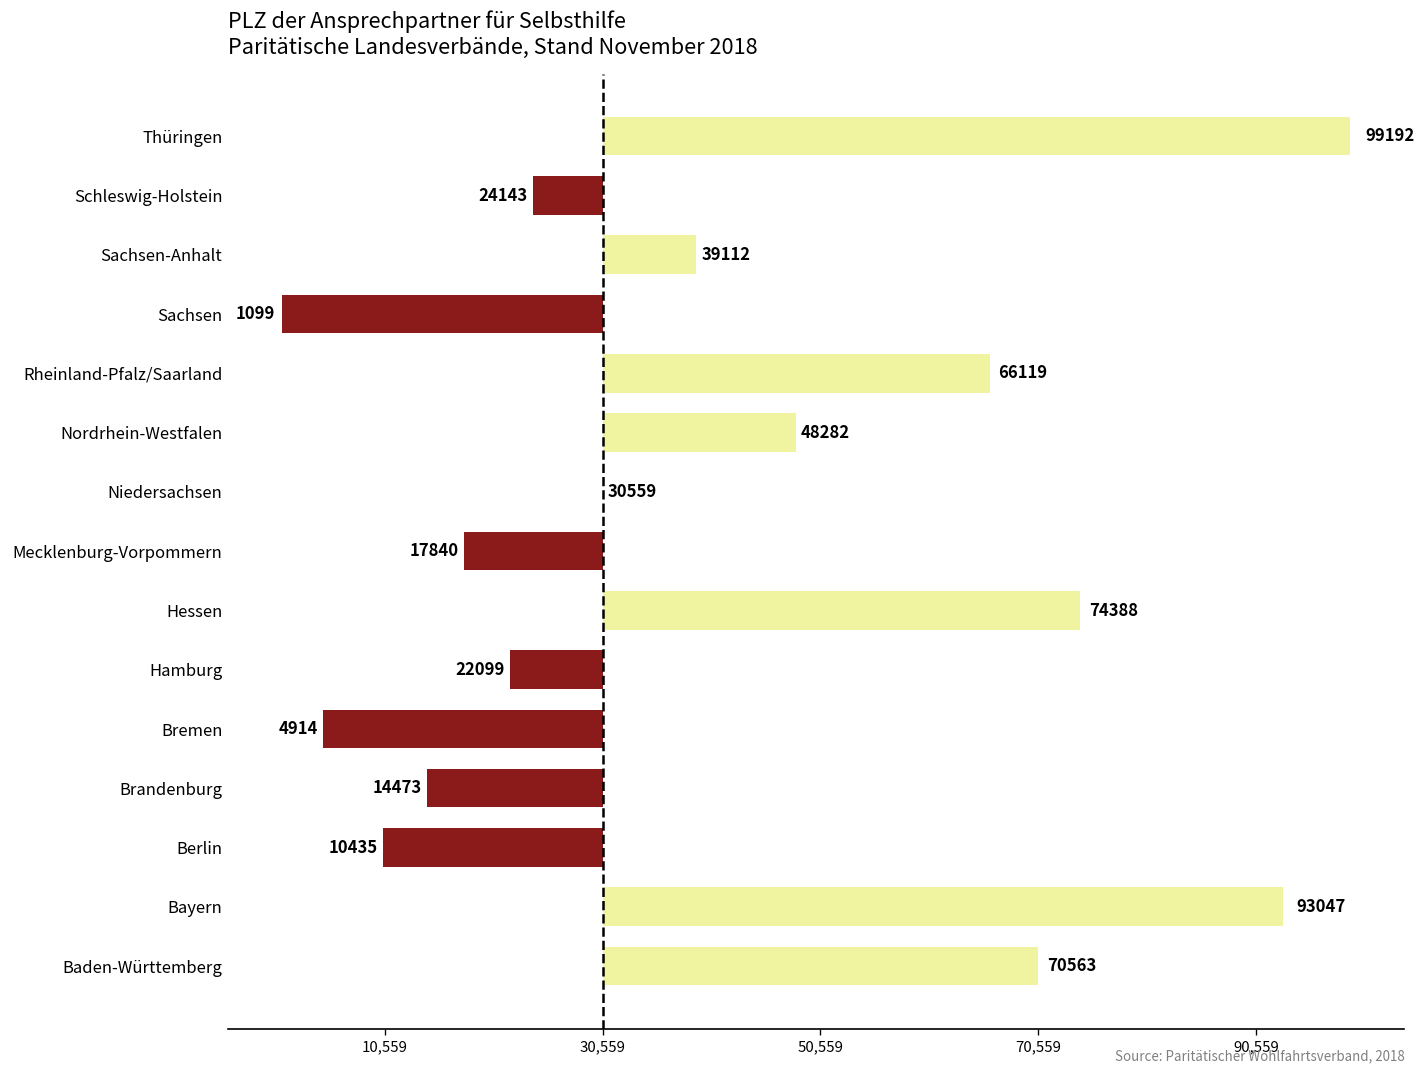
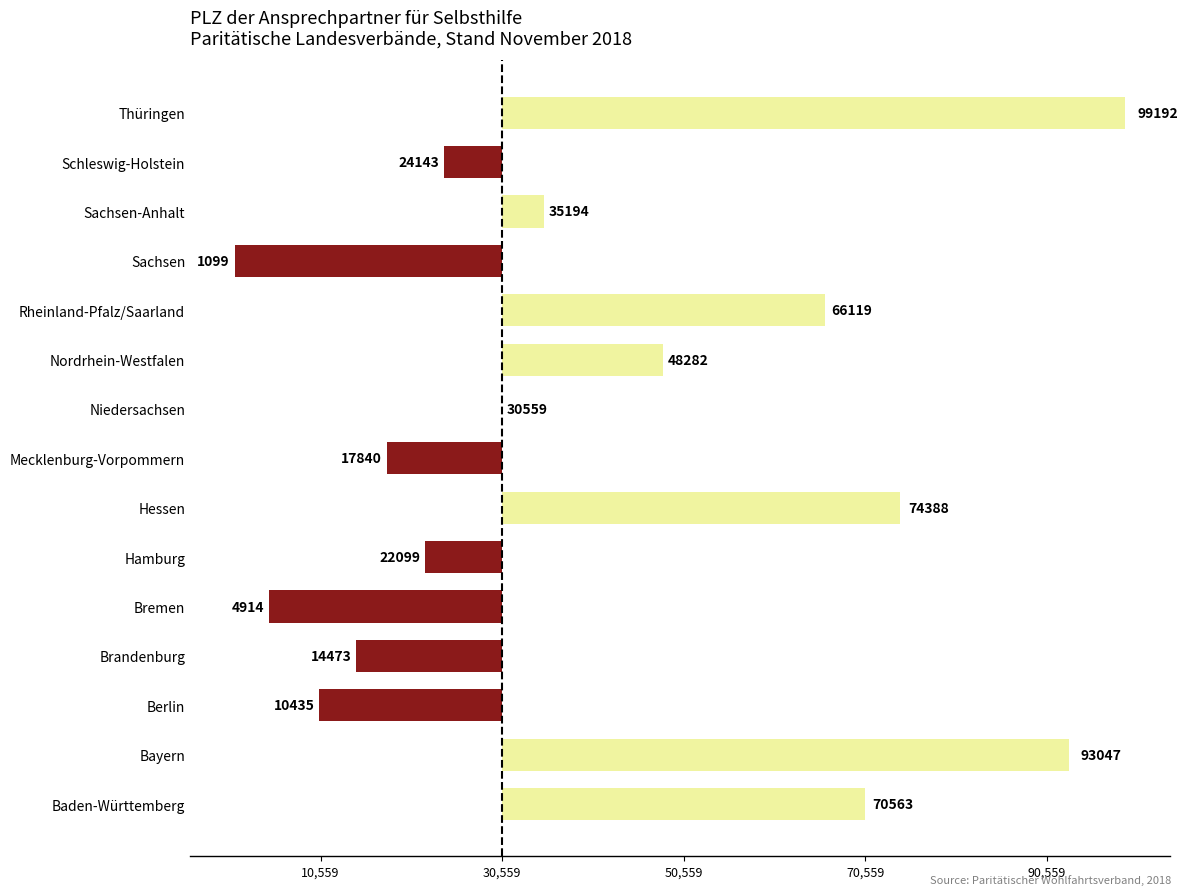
  {
-   "Sachsen-Anhalt": 39112
+   "Sachsen-Anhalt": 35194
  }
